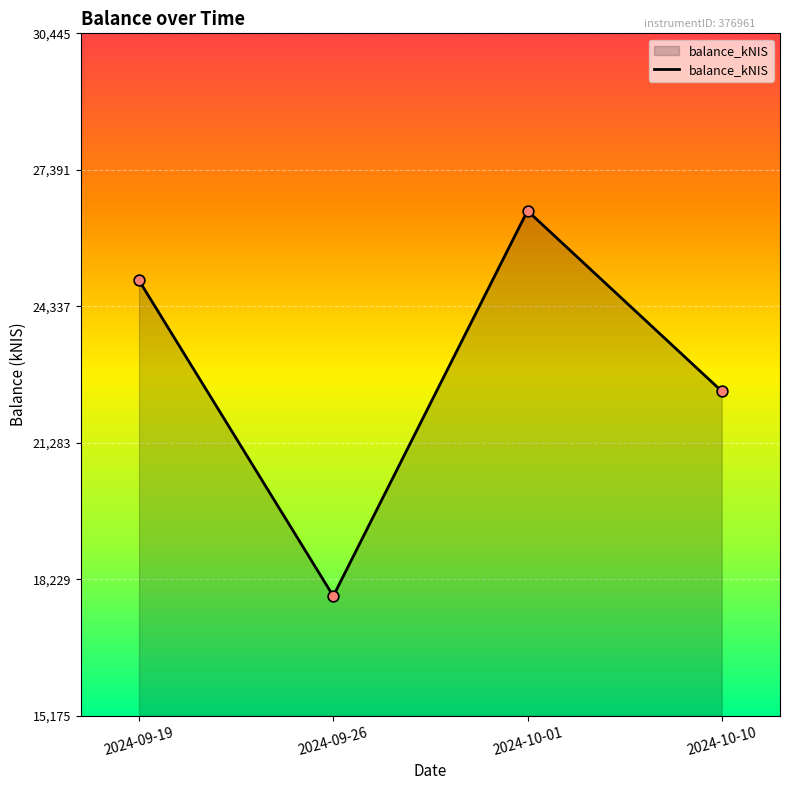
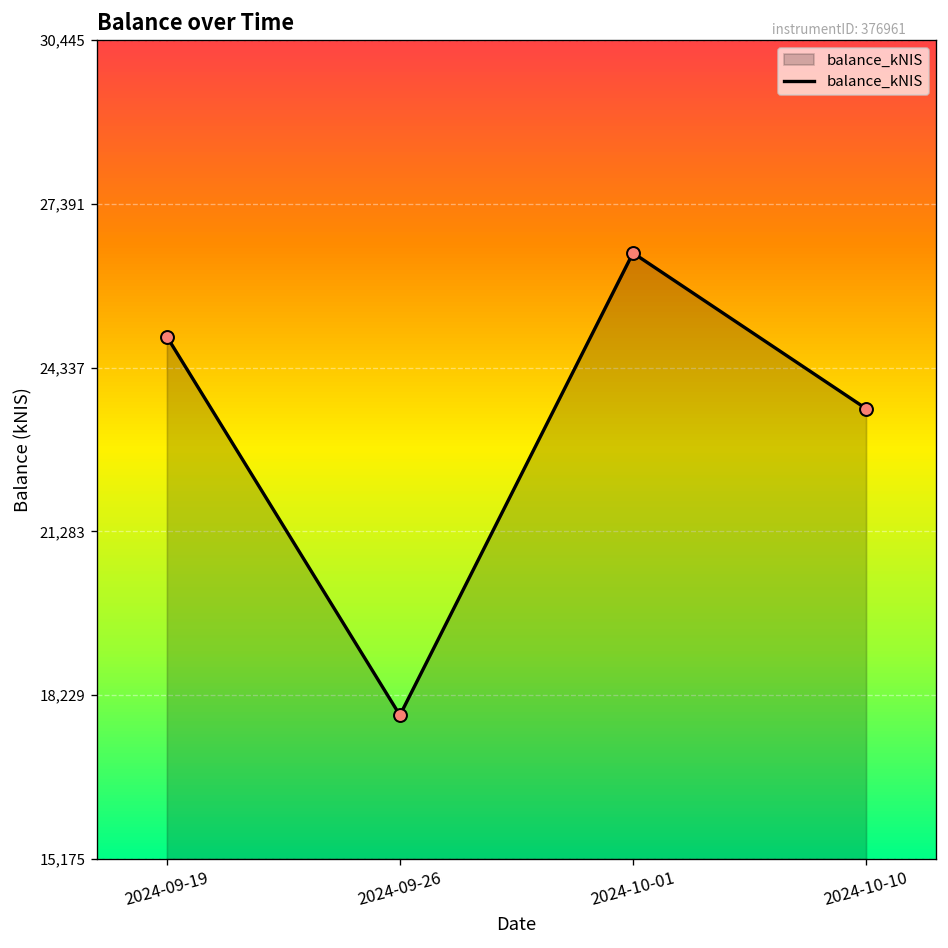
  {
    "2024-09-19": "24,900",
    "2024-09-26": "17,900",
    "2024-10-01": "26,500",
-   "2024-10-10": "22,400"
+   "2024-10-10": "23,600"
  }
